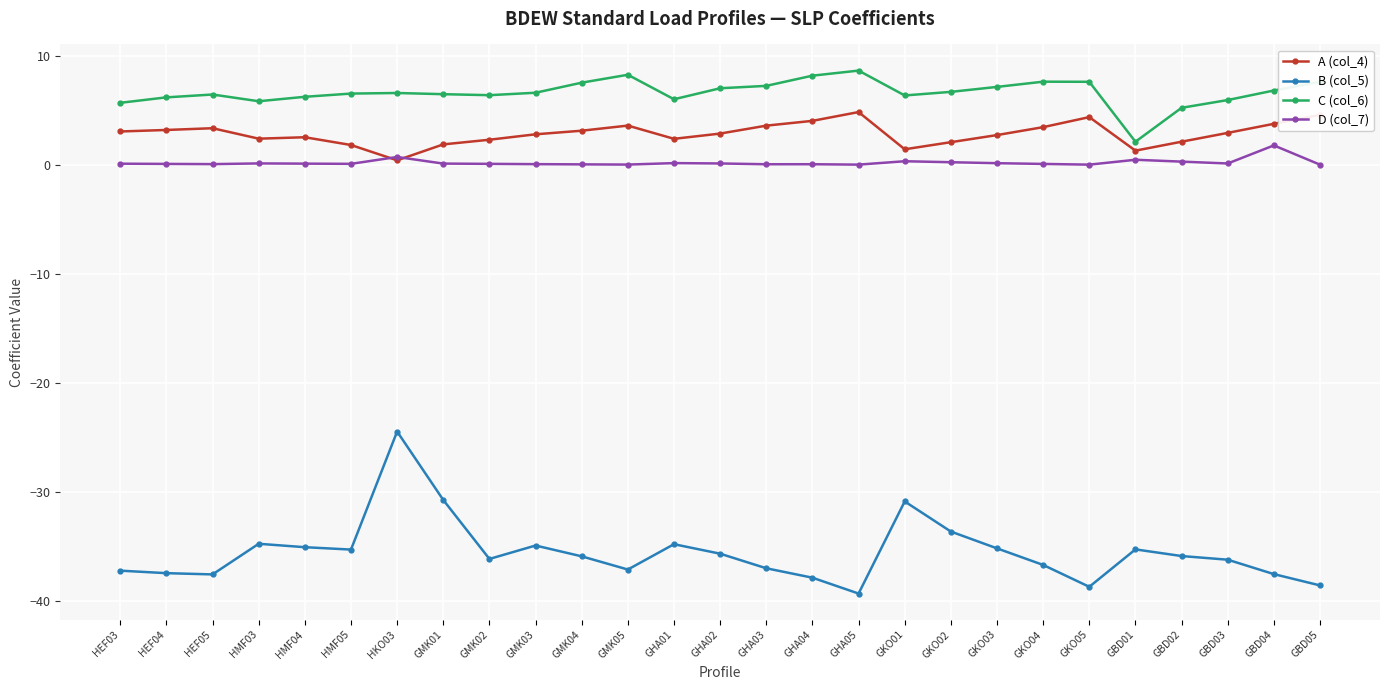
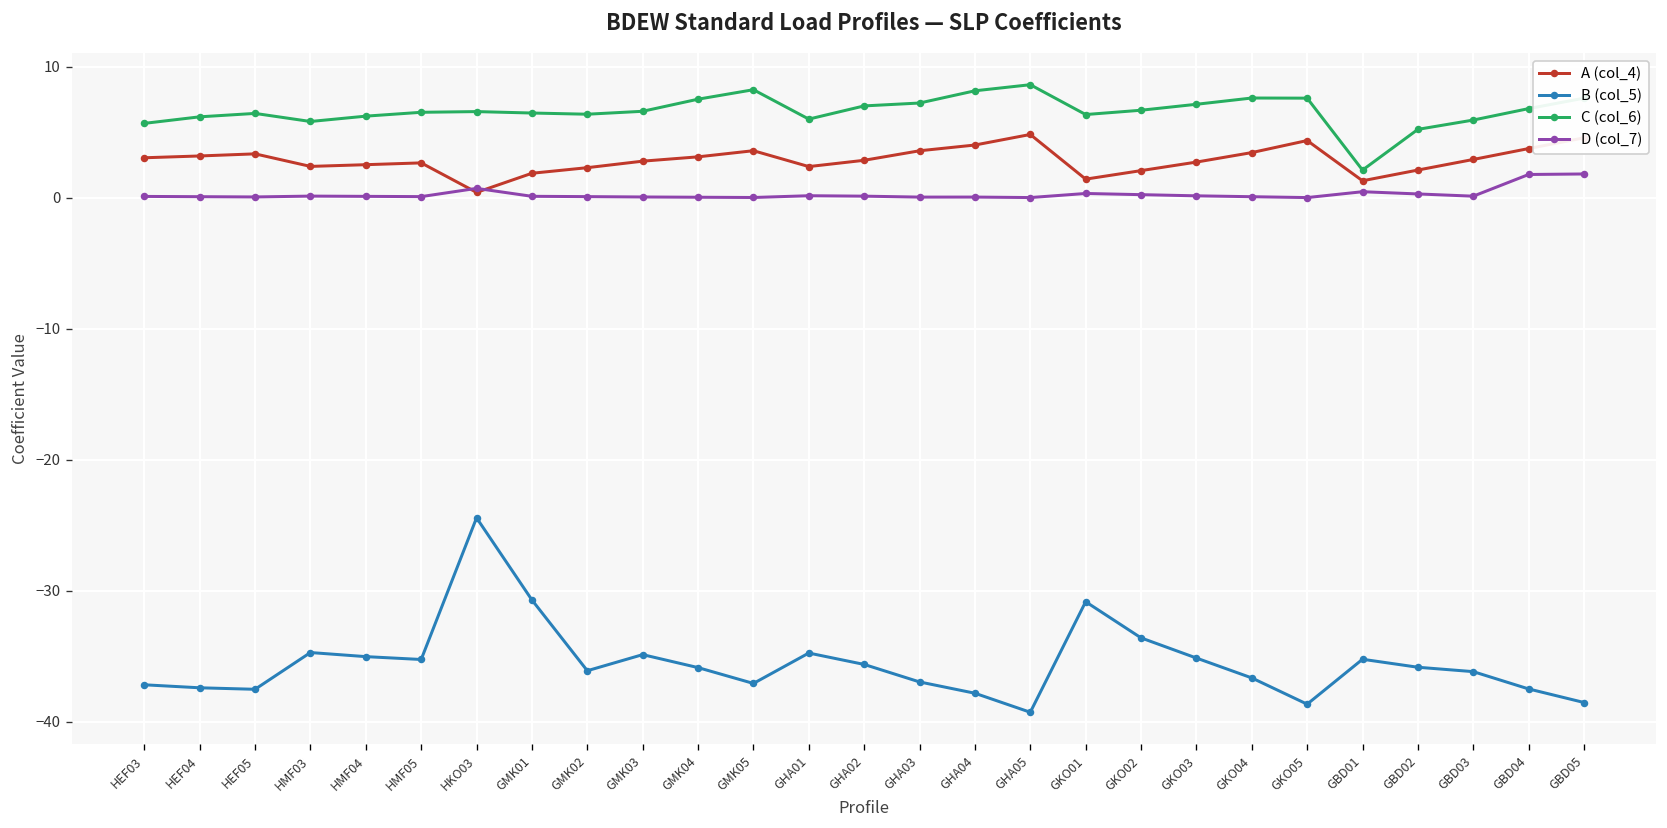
  {
    "A (col_4)": {
      "HEF03": 3.0,
      "HEF04": 3.2,
      "HEF05": 3.3,
      "HMF03": 2.4,
      "HMF04": 2.5,
-     "HMF05": 1.8,
+     "HMF05": 2.7,
      "HKO03": 0.4,
      "GMK01": 1.9,
      "GMK02": 2.3,
      "GMK03": 2.8,
      "GMK04": 3.1,
      "GMK05": 3.6,
      "GHA01": 2.4,
      "GHA02": 2.9,
      "GHA03": 3.6,
      "GHA04": 4.0,
      "GHA05": 4.8,
      "GKO01": 1.4,
      "GKO02": 2.1,
      "GKO03": 2.7,
      "GKO04": 3.4,
      "GKO05": 4.4,
      "GBD01": 1.3,
      "GBD02": 2.1,
      "GBD03": 2.9,
      "GBD04": 3.8
    },
    "B (col_5)": {
      "HEF03": -37.2,
      "HEF04": -37.4,
      "HEF05": -37.5,
      "HMF03": -34.7,
      "HMF04": -35.0,
      "HMF05": -35.3,
      "HKO03": -24.4,
      "GMK01": -30.7,
      "GMK02": -36.1,
      "GMK03": -34.9,
      "GMK04": -35.9,
      "GMK05": -37.1,
      "GHA01": -34.8,
      "GHA02": -35.6,
      "GHA03": -37.0,
      "GHA04": -37.8,
      "GHA05": -39.3,
      "GKO01": -30.8,
      "GKO02": -33.6,
      "GKO03": -35.1,
      "GKO04": -36.7,
      "GKO05": -38.7,
      "GBD01": -35.2,
      "GBD02": -35.8,
      "GBD03": -36.2,
      "GBD04": -37.5,
      "GBD05": -38.5
    },
    "C (col_6)": {
      "HEF03": 5.7,
      "HEF04": 6.2,
      "HEF05": 6.4,
      "HMF03": 5.8,
      "HMF04": 6.2,
      "HMF05": 6.5,
      "HKO03": 6.6,
      "GMK01": 6.5,
      "GMK02": 6.4,
      "GMK03": 6.6,
      "GMK04": 7.5,
      "GMK05": 8.2,
      "GHA01": 6.0,
      "GHA02": 7.0,
      "GHA03": 7.2,
      "GHA04": 8.2,
      "GHA05": 8.6,
      "GKO01": 6.3,
      "GKO02": 6.7,
      "GKO03": 7.1,
      "GKO04": 7.6,
      "GKO05": 7.6,
      "GBD01": 2.1,
      "GBD02": 5.2,
      "GBD03": 5.9,
      "GBD04": 6.8
    },
    "D (col_7)": {
      "HEF03": 0.1,
      "HEF04": 0.1,
      "HEF05": 0.1,
      "HMF03": 0.1,
      "HMF04": 0.1,
      "HMF05": 0.1,
      "HKO03": 0.7,
      "GMK01": 0.1,
      "GMK02": 0.1,
      "GMK03": 0.1,
      "GMK04": 0.0,
      "GMK05": 0.0,
      "GHA01": 0.1,
      "GHA02": 0.1,
      "GHA03": 0.0,
      "GHA04": 0.0,
      "GHA05": 0.0,
      "GKO01": 0.3,
      "GKO02": 0.2,
      "GKO03": 0.1,
      "GKO04": 0.1,
      "GKO05": 0.0,
      "GBD01": 0.5,
      "GBD02": 0.3,
      "GBD03": 0.1,
      "GBD04": 1.8,
-     "GBD05": 0.0
+     "GBD05": 1.8
    }
  }
